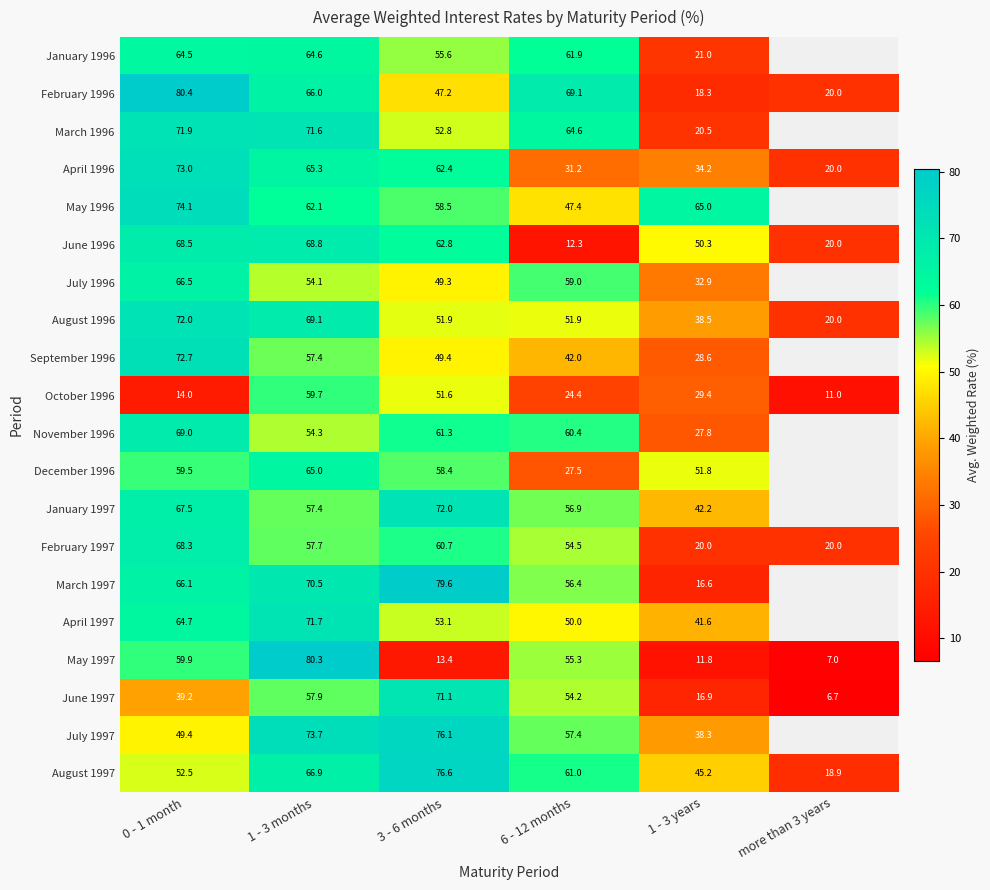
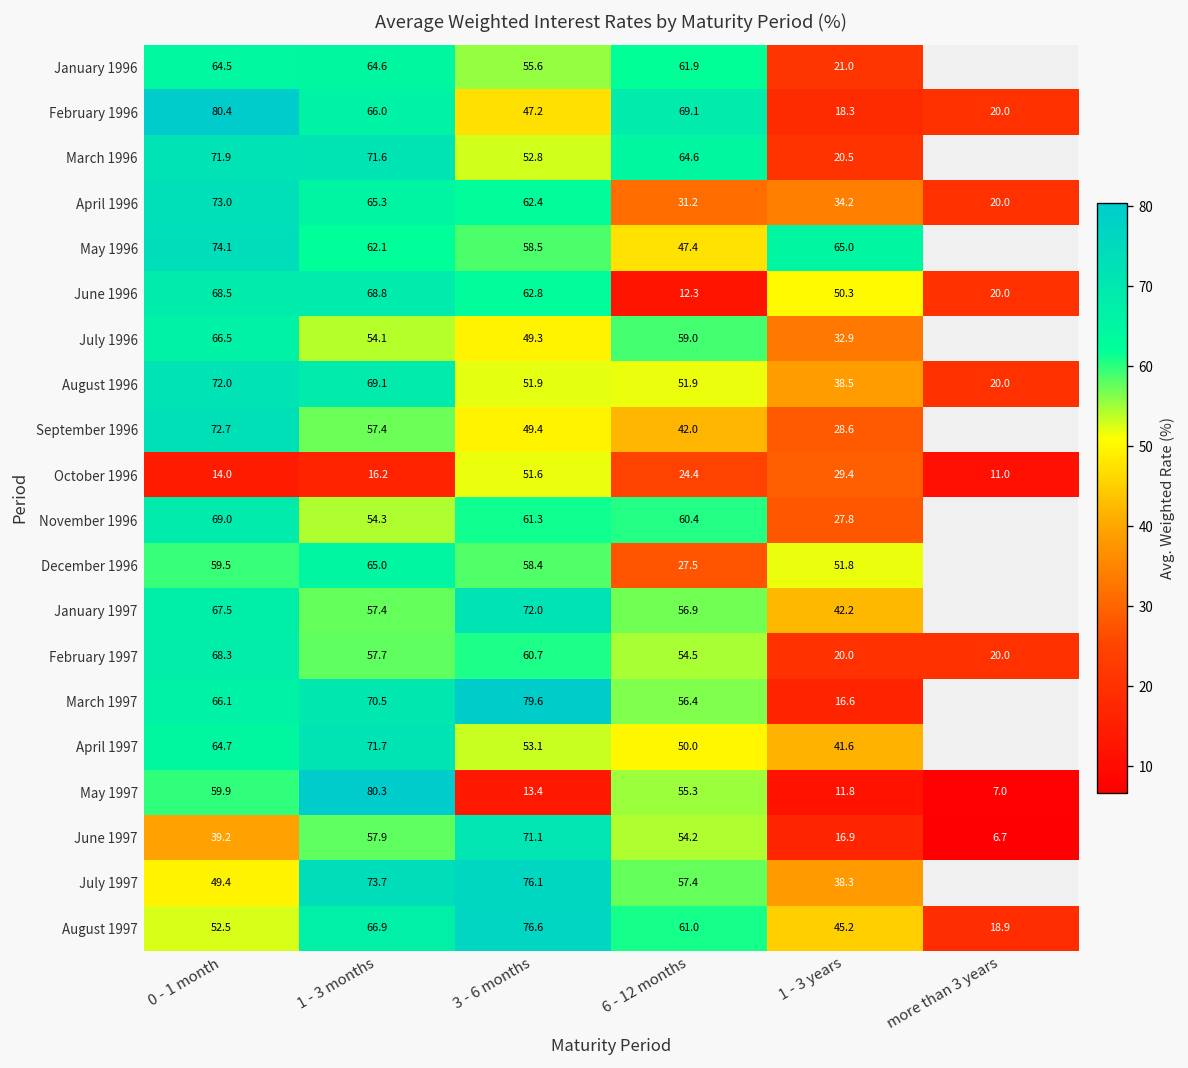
  {
    "January 1996": {
      "0 - 1 month": 64.5,
      "1 - 3 months": 64.6,
      "3 - 6 months": 55.6,
      "6 - 12 months": 61.9,
      "1 - 3 years": 21.0
    },
    "February 1996": {
      "0 - 1 month": 80.4,
      "1 - 3 months": 66.0,
      "3 - 6 months": 47.2,
      "6 - 12 months": 69.1,
      "1 - 3 years": 18.3,
      "more than 3 years": 20.0
    },
    "March 1996": {
      "0 - 1 month": 71.9,
      "1 - 3 months": 71.6,
      "3 - 6 months": 52.8,
      "6 - 12 months": 64.6,
      "1 - 3 years": 20.5
    },
    "April 1996": {
      "0 - 1 month": 73.0,
      "1 - 3 months": 65.3,
      "3 - 6 months": 62.4,
      "6 - 12 months": 31.2,
      "1 - 3 years": 34.2,
      "more than 3 years": 20.0
    },
    "May 1996": {
      "0 - 1 month": 74.1,
      "1 - 3 months": 62.1,
      "3 - 6 months": 58.5,
      "6 - 12 months": 47.4,
      "1 - 3 years": 65.0
    },
    "June 1996": {
      "0 - 1 month": 68.5,
      "1 - 3 months": 68.8,
      "3 - 6 months": 62.8,
      "6 - 12 months": 12.3,
      "1 - 3 years": 50.3,
      "more than 3 years": 20.0
    },
    "July 1996": {
      "0 - 1 month": 66.5,
      "1 - 3 months": 54.1,
      "3 - 6 months": 49.3,
      "6 - 12 months": 59.0,
      "1 - 3 years": 32.9
    },
    "August 1996": {
      "0 - 1 month": 72.0,
      "1 - 3 months": 69.1,
      "3 - 6 months": 51.9,
      "6 - 12 months": 51.9,
      "1 - 3 years": 38.5,
      "more than 3 years": 20.0
    },
    "September 1996": {
      "0 - 1 month": 72.7,
      "1 - 3 months": 57.4,
      "3 - 6 months": 49.4,
      "6 - 12 months": 42.0,
      "1 - 3 years": 28.6
    },
    "October 1996": {
      "0 - 1 month": 14.0,
-     "1 - 3 months": 59.7,
+     "1 - 3 months": 16.2,
      "3 - 6 months": 51.6,
      "6 - 12 months": 24.4,
      "1 - 3 years": 29.4,
      "more than 3 years": 11.0
    },
    "November 1996": {
      "0 - 1 month": 69.0,
      "1 - 3 months": 54.3,
      "3 - 6 months": 61.3,
      "6 - 12 months": 60.4,
      "1 - 3 years": 27.8
    },
    "December 1996": {
      "0 - 1 month": 59.5,
      "1 - 3 months": 65.0,
      "3 - 6 months": 58.4,
      "6 - 12 months": 27.5,
      "1 - 3 years": 51.8
    },
    "January 1997": {
      "0 - 1 month": 67.5,
      "1 - 3 months": 57.4,
      "3 - 6 months": 72.0,
      "6 - 12 months": 56.9,
      "1 - 3 years": 42.2
    },
    "February 1997": {
      "0 - 1 month": 68.3,
      "1 - 3 months": 57.7,
      "3 - 6 months": 60.7,
      "6 - 12 months": 54.5,
      "1 - 3 years": 20.0,
      "more than 3 years": 20.0
    },
    "March 1997": {
      "0 - 1 month": 66.1,
      "1 - 3 months": 70.5,
      "3 - 6 months": 79.6,
      "6 - 12 months": 56.4,
      "1 - 3 years": 16.6
    },
    "April 1997": {
      "0 - 1 month": 64.7,
      "1 - 3 months": 71.7,
      "3 - 6 months": 53.1,
      "6 - 12 months": 50.0,
      "1 - 3 years": 41.6
    },
    "May 1997": {
      "0 - 1 month": 59.9,
      "1 - 3 months": 80.3,
      "3 - 6 months": 13.4,
      "6 - 12 months": 55.3,
      "1 - 3 years": 11.8,
      "more than 3 years": 7.0
    },
    "June 1997": {
      "0 - 1 month": 39.2,
      "1 - 3 months": 57.9,
      "3 - 6 months": 71.1,
      "6 - 12 months": 54.2,
      "1 - 3 years": 16.9,
      "more than 3 years": 6.7
    },
    "July 1997": {
      "0 - 1 month": 49.4,
      "1 - 3 months": 73.7,
      "3 - 6 months": 76.1,
      "6 - 12 months": 57.4,
      "1 - 3 years": 38.3
    },
    "August 1997": {
      "0 - 1 month": 52.5,
      "1 - 3 months": 66.9,
      "3 - 6 months": 76.6,
      "6 - 12 months": 61.0,
      "1 - 3 years": 45.2,
      "more than 3 years": 18.9
    }
  }
